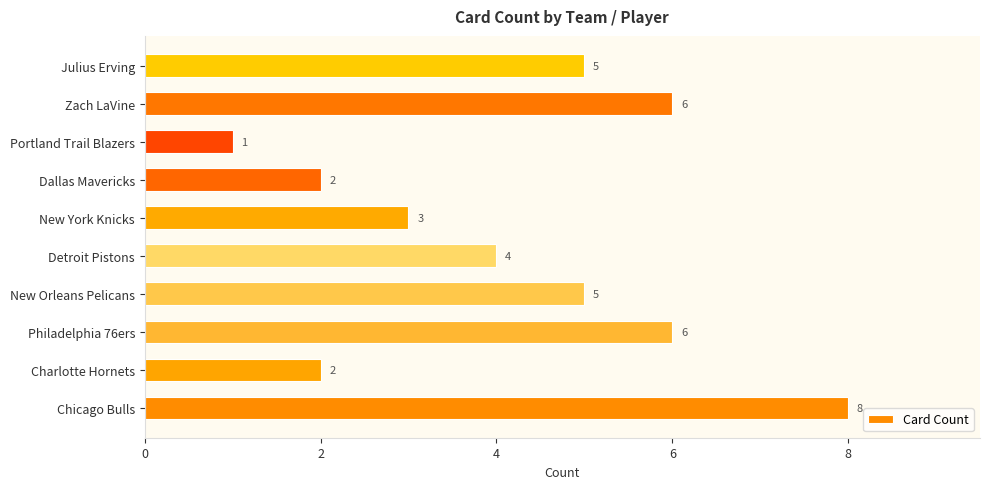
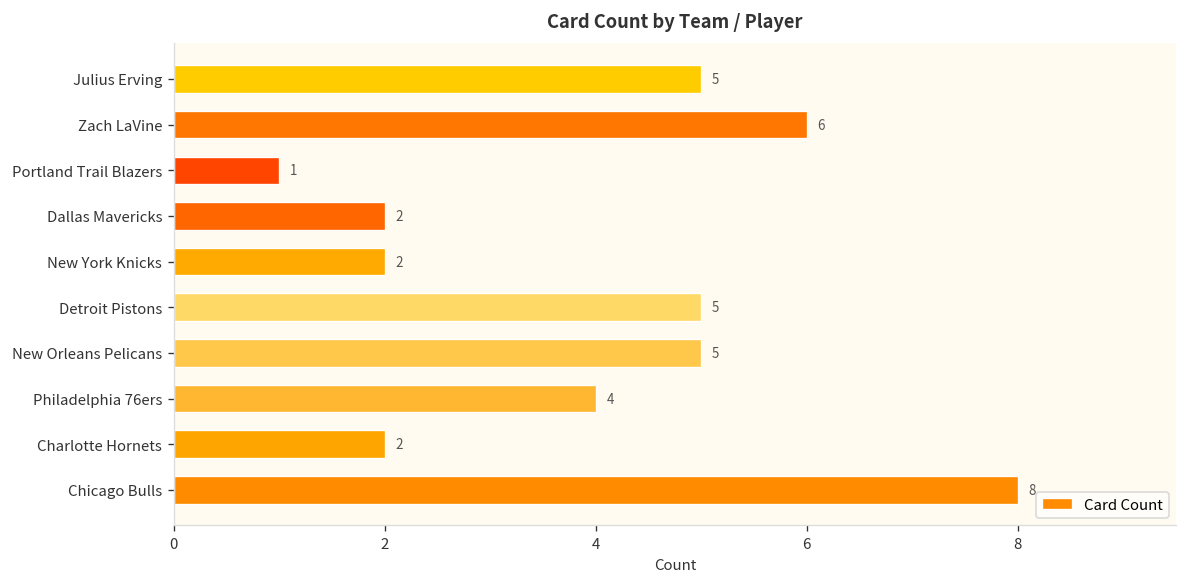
  {
    "Julius Erving": 5,
    "Zach LaVine": 6,
    "Portland Trail Blazers": 1,
    "Dallas Mavericks": 2,
-   "New York Knicks": 3,
-   "Detroit Pistons": 4,
+   "New York Knicks": 2,
+   "Detroit Pistons": 5,
    "New Orleans Pelicans": 5,
-   "Philadelphia 76ers": 6,
+   "Philadelphia 76ers": 4,
    "Charlotte Hornets": 2,
    "Chicago Bulls": 8
  }
